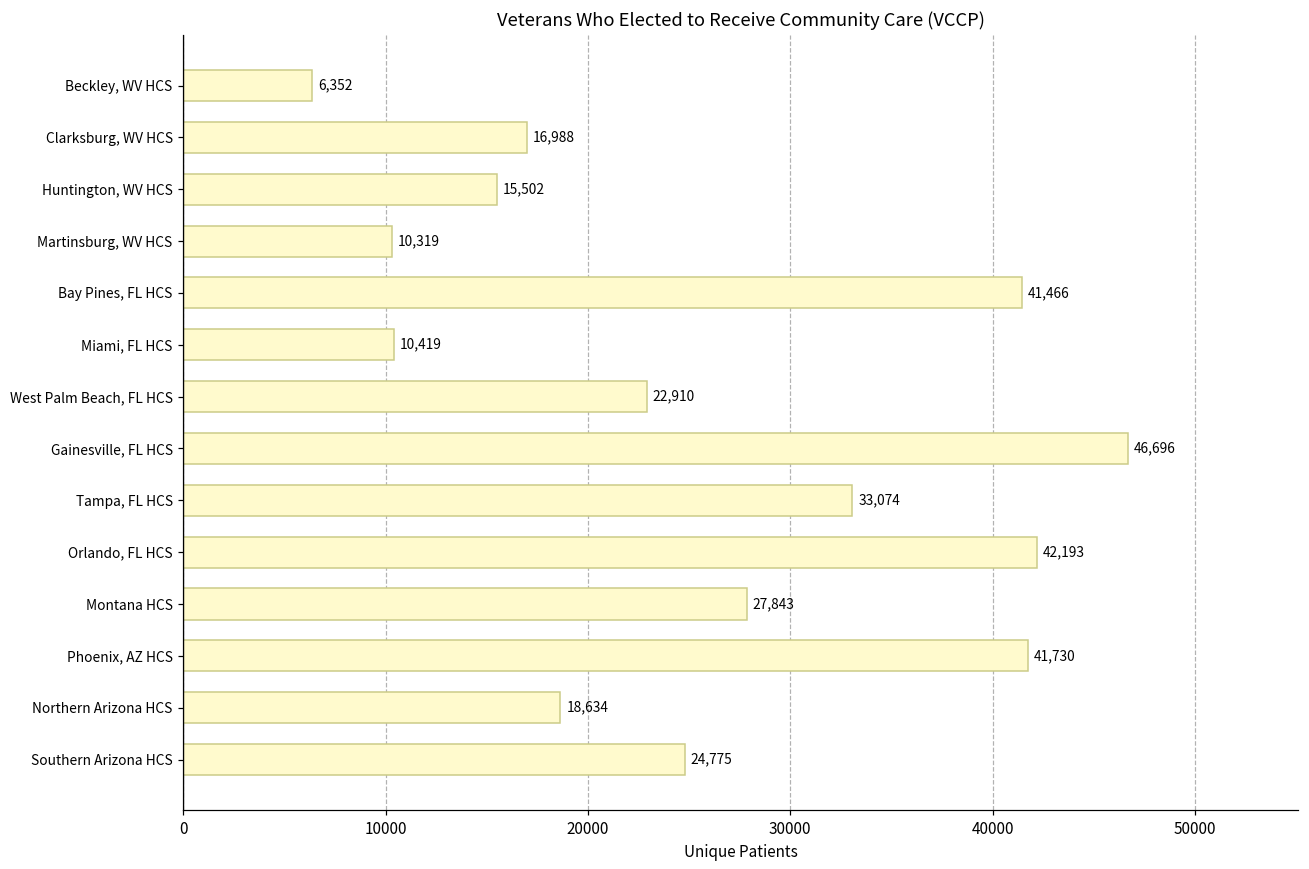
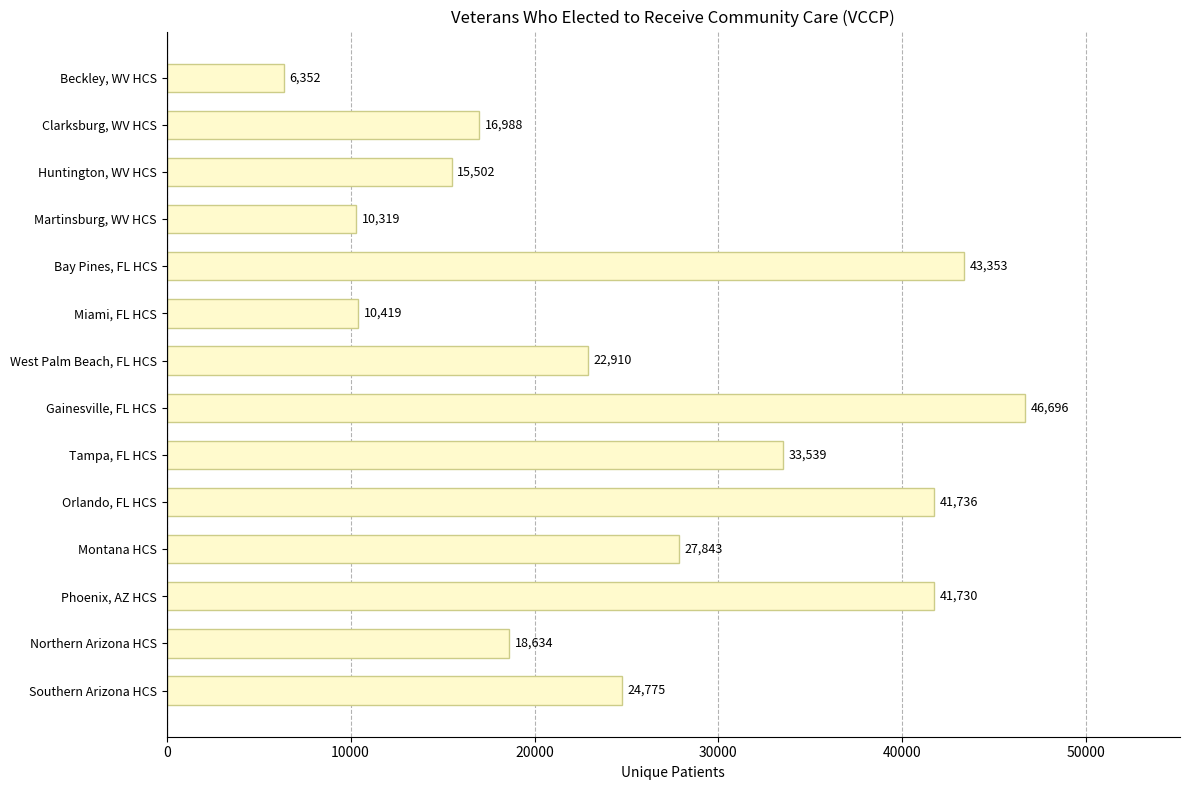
  {
    "Beckley, WV HCS": "6,352",
    "Clarksburg, WV HCS": "16,988",
    "Huntington, WV HCS": "15,502",
    "Martinsburg, WV HCS": "10,319",
-   "Bay Pines, FL HCS": "41,466",
+   "Bay Pines, FL HCS": "43,353",
    "Miami, FL HCS": "10,419",
    "West Palm Beach, FL HCS": "22,910",
    "Gainesville, FL HCS": "46,696",
-   "Tampa, FL HCS": "33,074",
-   "Orlando, FL HCS": "42,193",
+   "Tampa, FL HCS": "33,539",
+   "Orlando, FL HCS": "41,736",
    "Montana HCS": "27,843",
    "Phoenix, AZ HCS": "41,730",
    "Northern Arizona HCS": "18,634",
    "Southern Arizona HCS": "24,775"
  }
